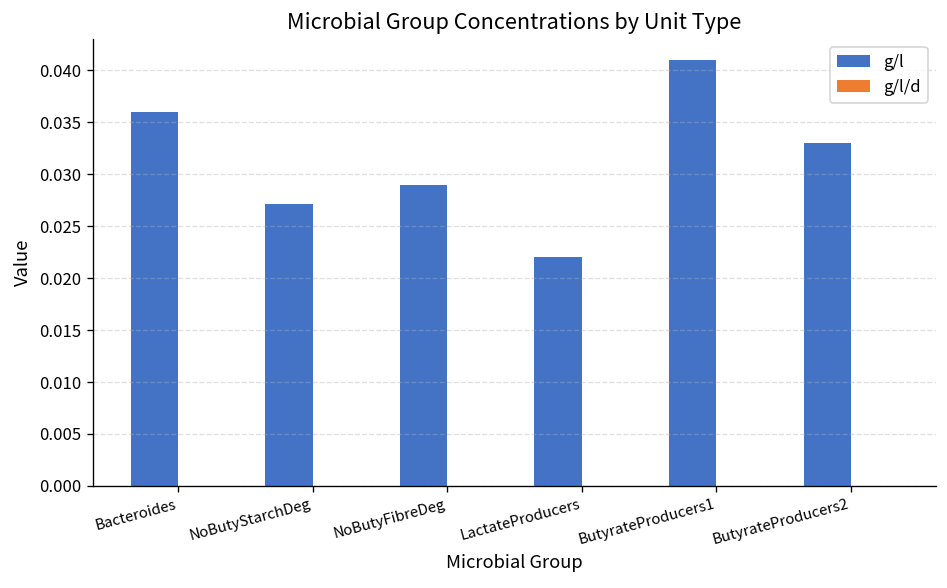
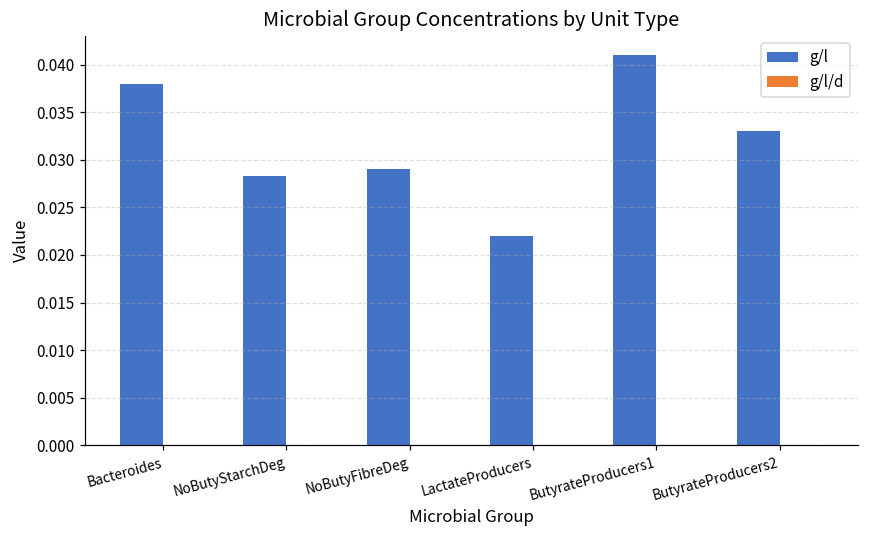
  {
    "g/l": {
-     "Bacteroides": 0.036,
-     "NoButyStarchDeg": 0.027,
+     "Bacteroides": 0.038,
+     "NoButyStarchDeg": 0.028,
      "NoButyFibreDeg": 0.029,
      "LactateProducers": 0.022,
      "ButyrateProducers1": 0.041,
      "ButyrateProducers2": 0.033
    },
    "g/l/d": {
      "Bacteroides": 0.000,
      "NoButyStarchDeg": 0.000,
      "NoButyFibreDeg": 0.000,
      "LactateProducers": 0.000,
      "ButyrateProducers1": 0.000,
      "ButyrateProducers2": 0.000
    }
  }
